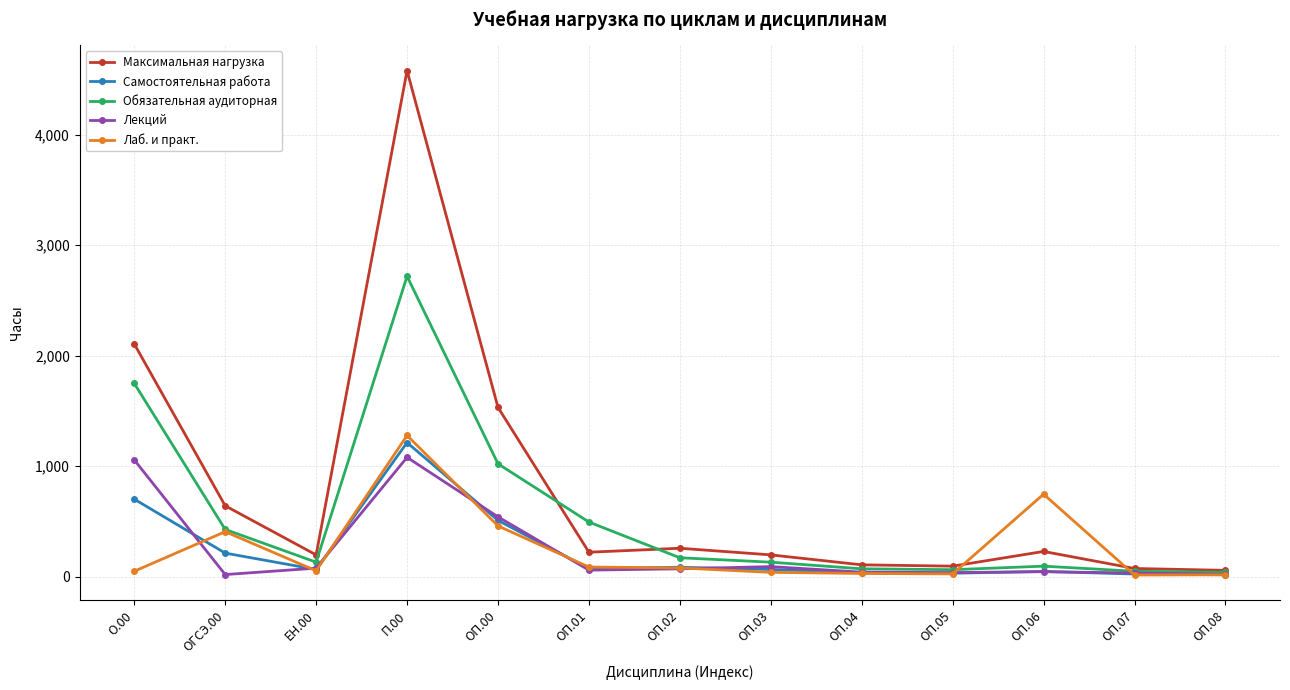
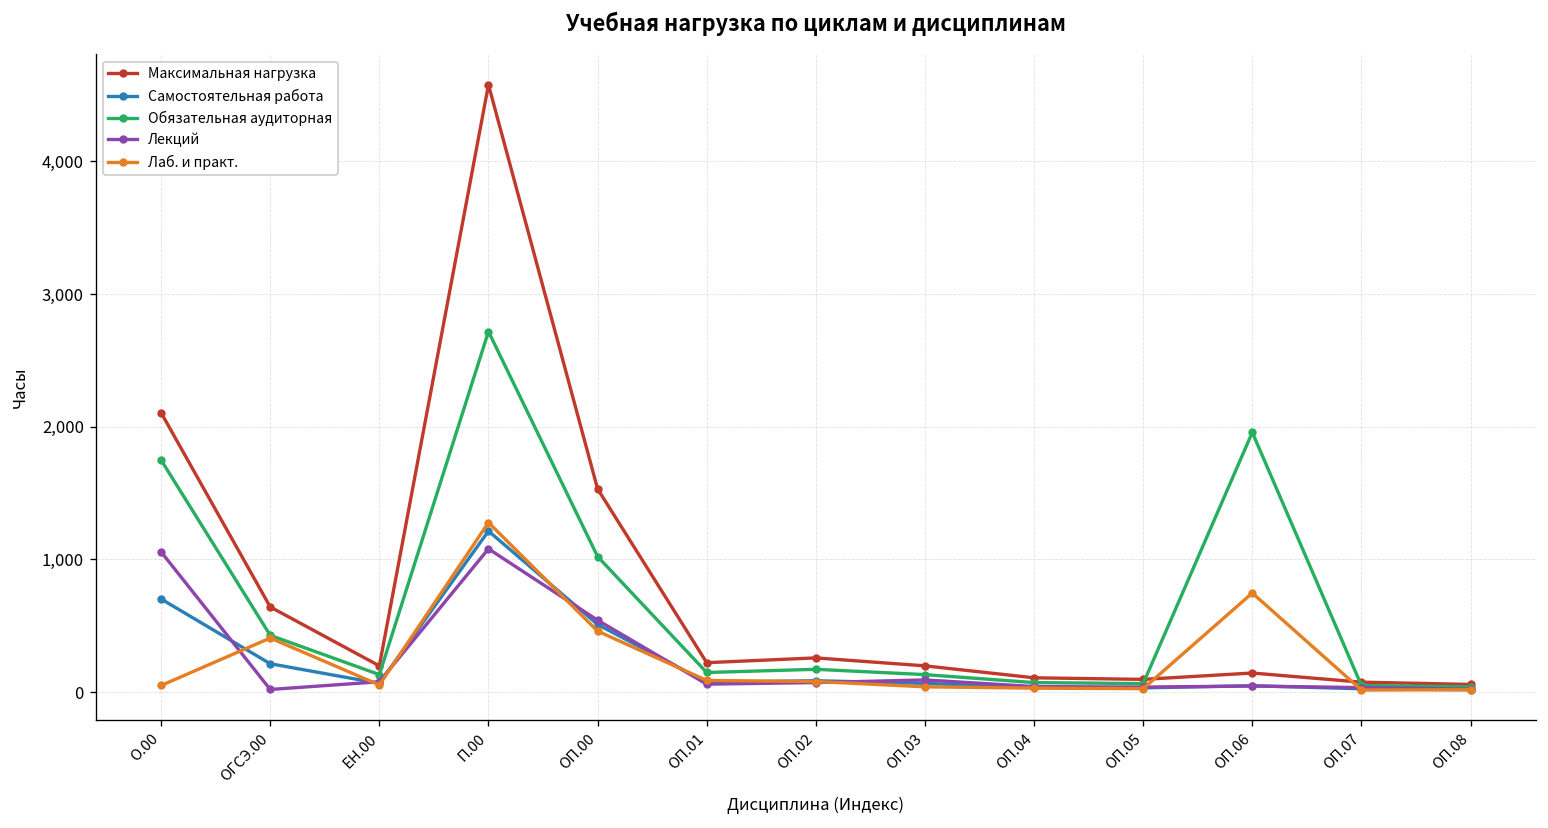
  {
    "Максимальная нагрузка": {
      "О.00": "2,110",
      "ОГСЭ.00": "640",
      "ЕН.00": "200",
      "П.00": "4,580",
      "ОП.00": "1,530",
      "ОП.01": "220",
      "ОП.02": "260",
      "ОП.03": "200",
      "ОП.04": "110",
      "ОП.05": "100",
-     "ОП.06": "230",
+     "ОП.06": "140",
      "ОП.07": "80"
    },
    "Самостоятельная работа": {
      "О.00": "700",
      "ОГСЭ.00": "210",
      "П.00": "1,210",
      "ОП.00": "510",
      "ОП.03": "70"
    },
    "Обязательная аудиторная": {
      "О.00": "1,750",
      "ЕН.00": "130",
      "П.00": "2,720",
      "ОП.00": "1,020",
-     "ОП.01": "500",
+     "ОП.01": "150",
      "ОП.02": "170",
      "ОП.03": "130",
      "ОП.04": "70",
      "ОП.05": "60",
-     "ОП.06": "100"
+     "ОП.06": "1,960"
    },
    "Лекций": {
      "О.00": "1,060",
      "ОГСЭ.00": "20",
      "П.00": "1,080",
      "ОП.00": "540",
      "ОП.03": "90"
    },
    "Лаб. и практ.": {
      "О.00": "50",
      "П.00": "1,280",
      "ОП.00": "460",
      "ОП.03": "40",
      "ОП.06": "750"
    }
  }
